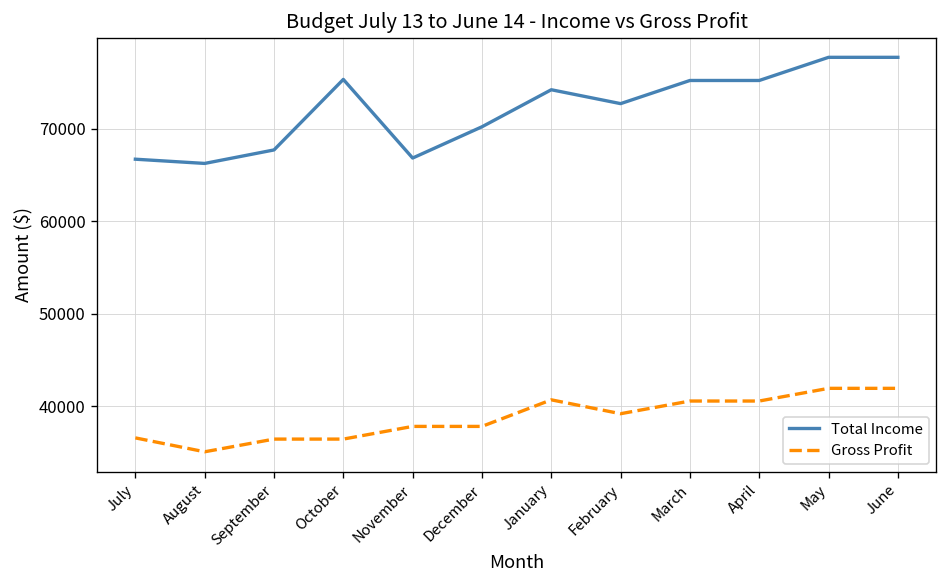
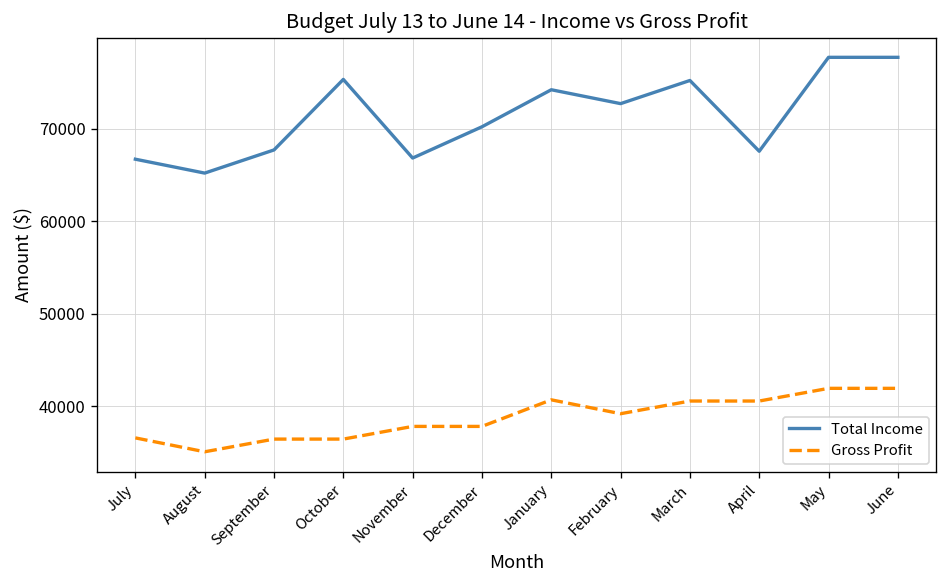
  {
    "Total Income": {
      "July": 67000,
-     "August": 66000,
+     "August": 65000,
      "September": 68000,
      "October": 75000,
      "November": 67000,
      "December": 70000,
      "January": 74000,
      "February": 73000,
      "March": 75000,
-     "April": 75000,
+     "April": 68000,
      "May": 78000,
      "June": 78000
    },
    "Gross Profit": {
      "July": 37000,
      "August": 35000,
      "September": 36000,
      "October": 36000,
      "November": 38000,
      "December": 38000,
      "January": 41000,
      "February": 39000,
      "March": 41000,
      "April": 41000,
      "May": 42000,
      "June": 42000
    }
  }
